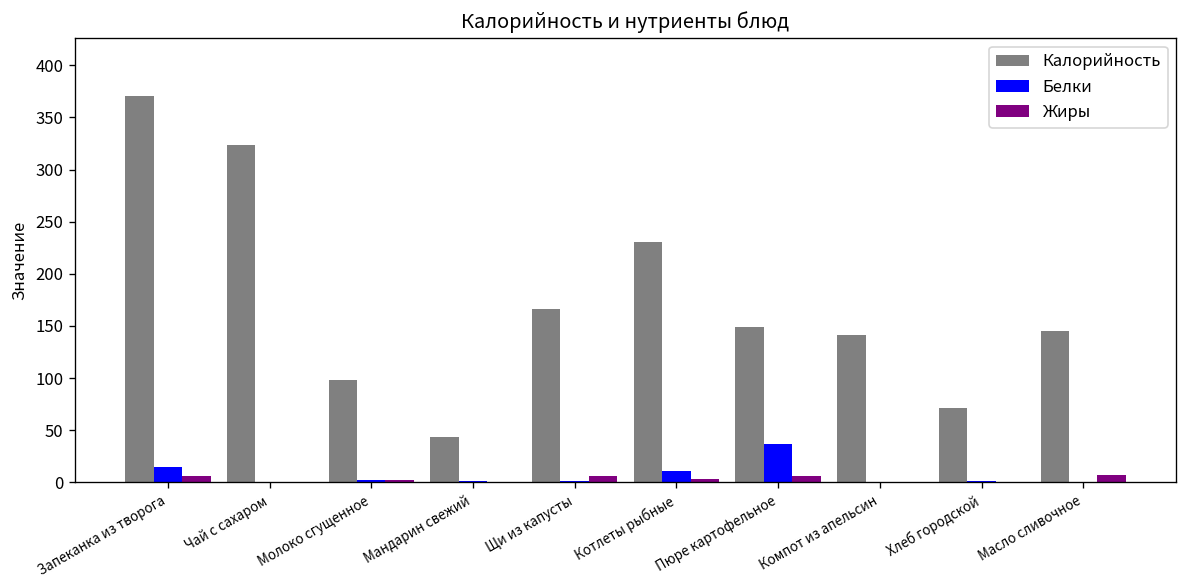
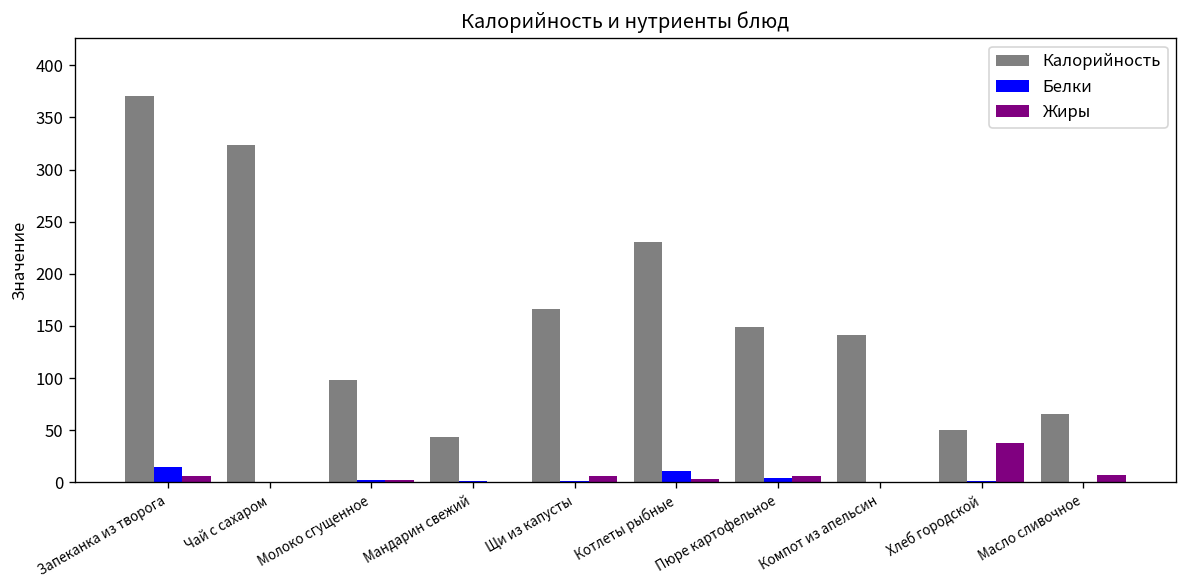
  {
    "Калорийность": {
      "Запеканка из творога": 370,
      "Чай с сахаром": 320,
      "Молоко сгущенное": 100,
      "Мандарин свежий": 40,
      "Щи из капусты": 170,
      "Котлеты рыбные": 230,
      "Пюре картофельное": 150,
      "Компот из апельсин": 140,
-     "Хлеб городской": 70,
-     "Масло сливочное": 150
+     "Хлеб городской": 50,
+     "Масло сливочное": 70
    },
    "Белки": {
      "Запеканка из творога": 20,
      "Котлеты рыбные": 10,
-     "Пюре картофельное": 40
+     "Пюре картофельное": 0
    },
    "Жиры": {
      "Запеканка из творога": 10,
      "Мандарин свежий": 0,
      "Щи из капусты": 10,
      "Котлеты рыбные": 0,
      "Пюре картофельное": 10,
-     "Хлеб городской": 0,
+     "Хлеб городской": 40,
      "Масло сливочное": 10
    }
  }
